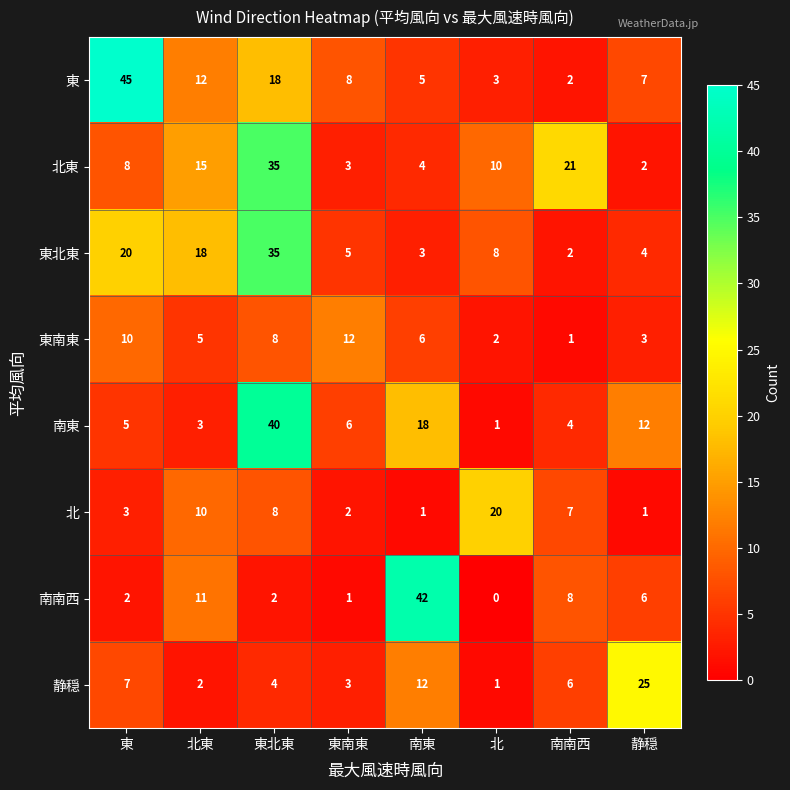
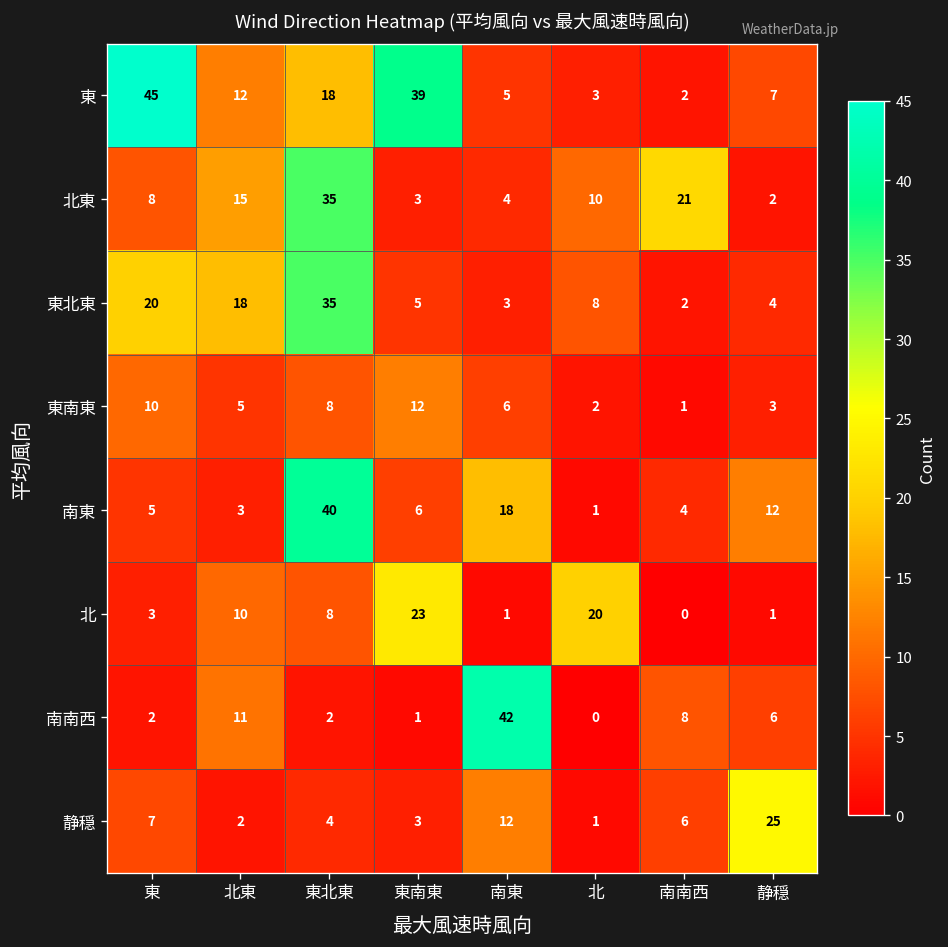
  {
    "東": {
      "東": 45,
      "北東": 12,
      "東北東": 18,
-     "東南東": 8,
+     "東南東": 39,
      "南東": 5,
      "北": 3,
      "南南西": 2,
      "静穏": 7
    },
    "北東": {
      "東": 8,
      "北東": 15,
      "東北東": 35,
      "東南東": 3,
      "南東": 4,
      "北": 10,
      "南南西": 21,
      "静穏": 2
    },
    "東北東": {
      "東": 20,
      "北東": 18,
      "東北東": 35,
      "東南東": 5,
      "南東": 3,
      "北": 8,
      "南南西": 2,
      "静穏": 4
    },
    "東南東": {
      "東": 10,
      "北東": 5,
      "東北東": 8,
      "東南東": 12,
      "南東": 6,
      "北": 2,
      "南南西": 1,
      "静穏": 3
    },
    "南東": {
      "東": 5,
      "北東": 3,
      "東北東": 40,
      "東南東": 6,
      "南東": 18,
      "北": 1,
      "南南西": 4,
      "静穏": 12
    },
    "北": {
      "東": 3,
      "北東": 10,
      "東北東": 8,
-     "東南東": 2,
+     "東南東": 23,
      "南東": 1,
      "北": 20,
-     "南南西": 7,
+     "南南西": 0,
      "静穏": 1
    },
    "南南西": {
      "東": 2,
      "北東": 11,
      "東北東": 2,
      "東南東": 1,
      "南東": 42,
      "北": 0,
      "南南西": 8,
      "静穏": 6
    },
    "静穏": {
      "東": 7,
      "北東": 2,
      "東北東": 4,
      "東南東": 3,
      "南東": 12,
      "北": 1,
      "南南西": 6,
      "静穏": 25
    }
  }
